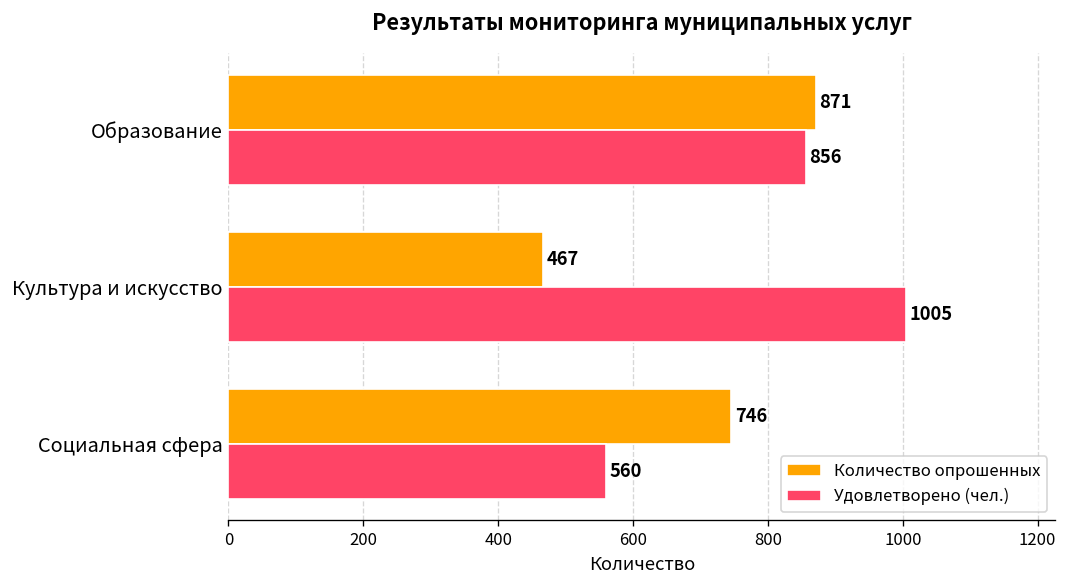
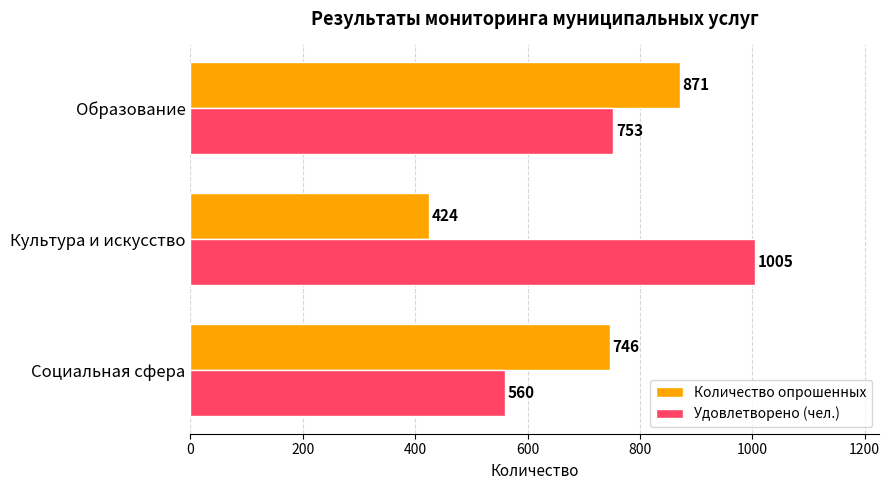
  {
    "Количество опрошенных": {
      "Образование": 871,
-     "Культура и искусство": 467,
+     "Культура и искусство": 424,
      "Социальная сфера": 746
    },
    "Удовлетворено (чел.)": {
-     "Образование": 856,
+     "Образование": 753,
      "Культура и искусство": 1005,
      "Социальная сфера": 560
    }
  }
